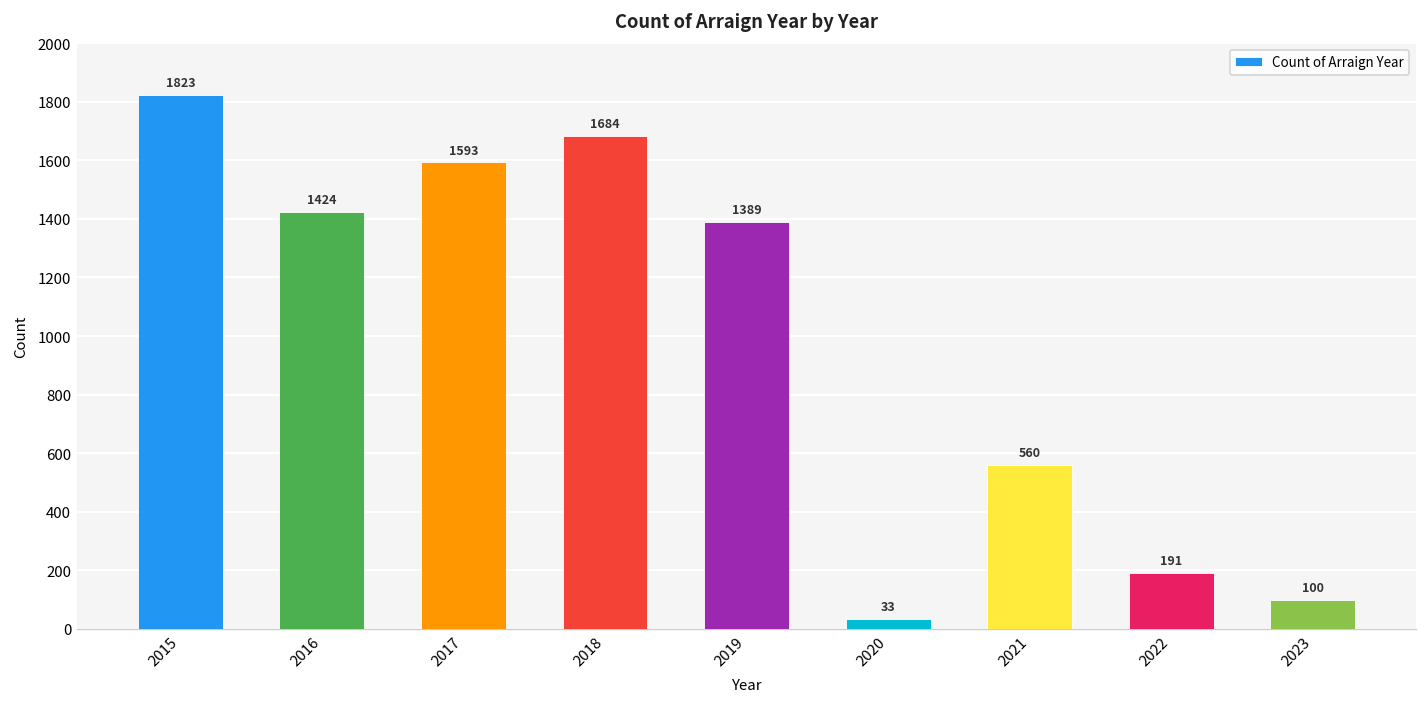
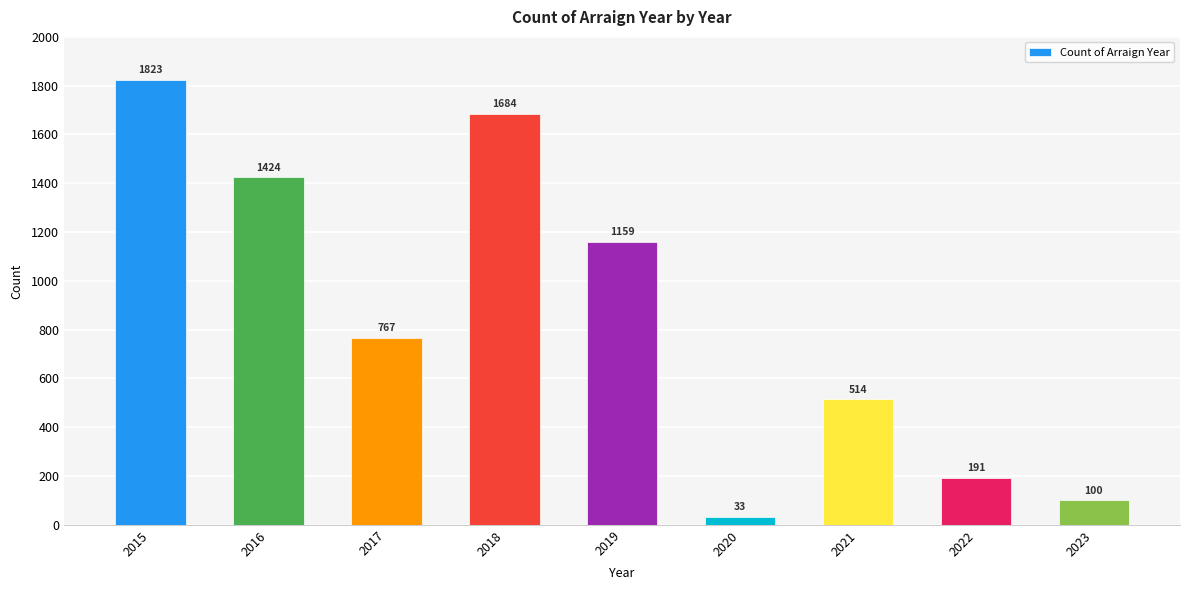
  {
    "2015": 1823,
    "2016": 1424,
-   "2017": 1593,
+   "2017": 767,
    "2018": 1684,
-   "2019": 1389,
+   "2019": 1159,
    "2020": 33,
-   "2021": 560,
+   "2021": 514,
    "2022": 191,
    "2023": 100
  }
